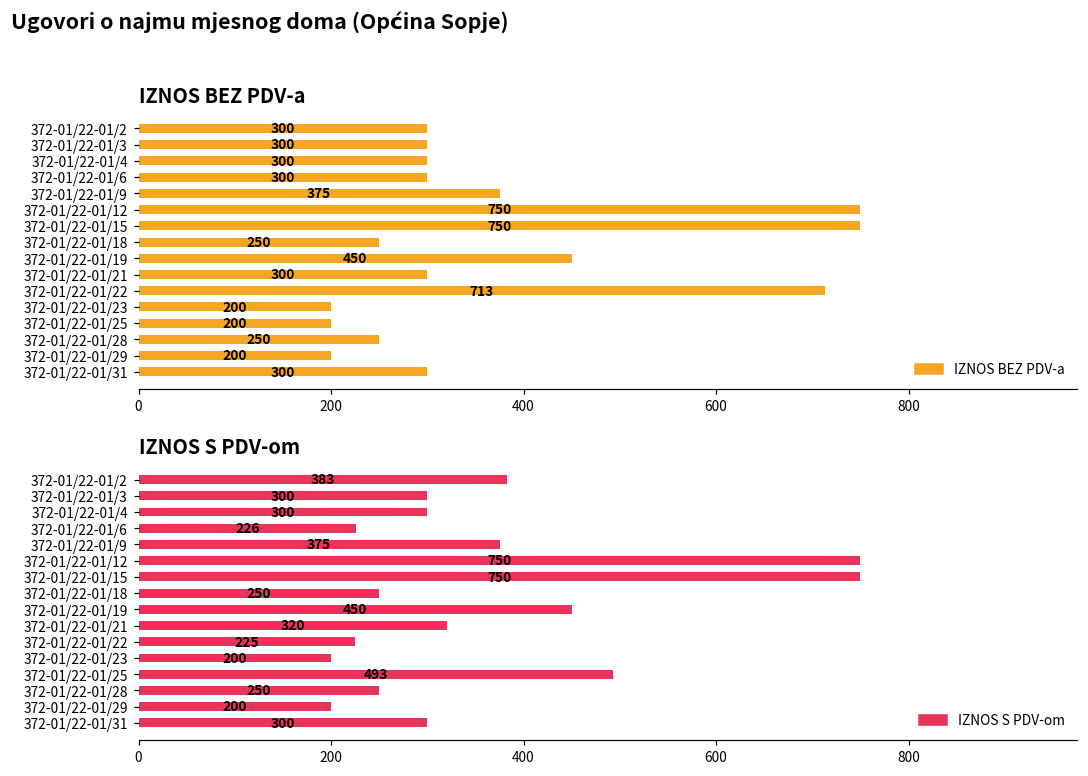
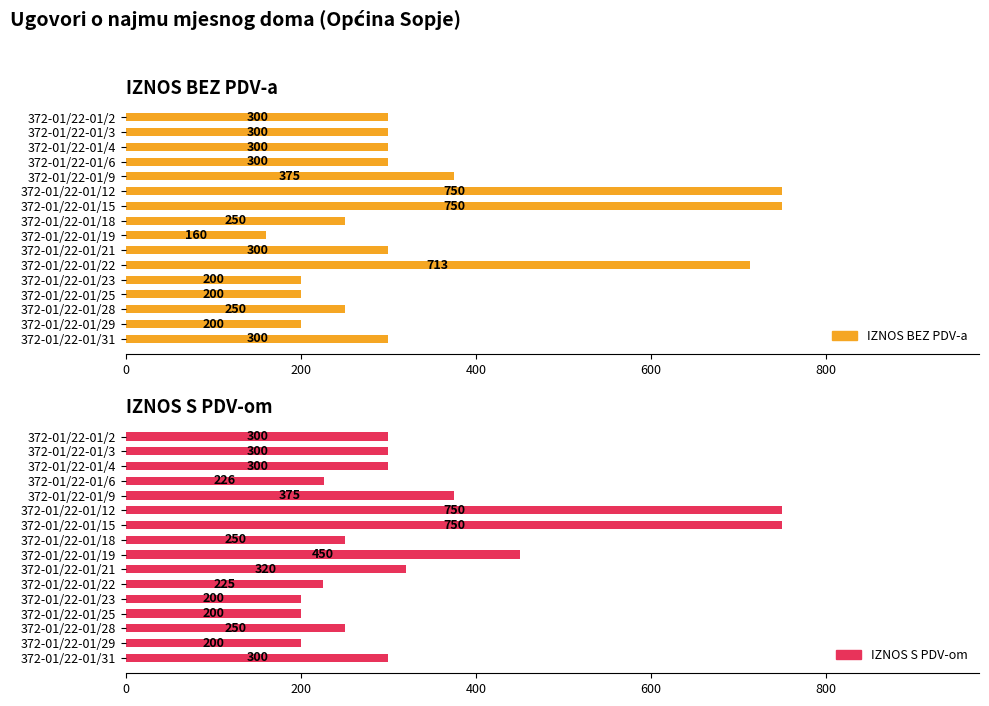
  {
    "IZNOS BEZ PDV-a": {
      "372-01/22-01/2": 300,
      "372-01/22-01/3": 300,
      "372-01/22-01/4": 300,
      "372-01/22-01/6": 300,
      "372-01/22-01/9": 375,
      "372-01/22-01/12": 750,
      "372-01/22-01/15": 750,
      "372-01/22-01/18": 250,
-     "372-01/22-01/19": 450,
+     "372-01/22-01/19": 160,
      "372-01/22-01/21": 300,
      "372-01/22-01/22": 713,
      "372-01/22-01/23": 200,
      "372-01/22-01/25": 200,
      "372-01/22-01/28": 250,
      "372-01/22-01/29": 200,
      "372-01/22-01/31": 300
    },
    "IZNOS S PDV-om": {
-     "372-01/22-01/2": 383,
+     "372-01/22-01/2": 300,
      "372-01/22-01/3": 300,
      "372-01/22-01/4": 300,
      "372-01/22-01/6": 226,
      "372-01/22-01/9": 375,
      "372-01/22-01/12": 750,
      "372-01/22-01/15": 750,
      "372-01/22-01/18": 250,
      "372-01/22-01/19": 450,
      "372-01/22-01/21": 320,
      "372-01/22-01/22": 225,
      "372-01/22-01/23": 200,
-     "372-01/22-01/25": 493,
+     "372-01/22-01/25": 200,
      "372-01/22-01/28": 250,
      "372-01/22-01/29": 200,
      "372-01/22-01/31": 300
    }
  }
